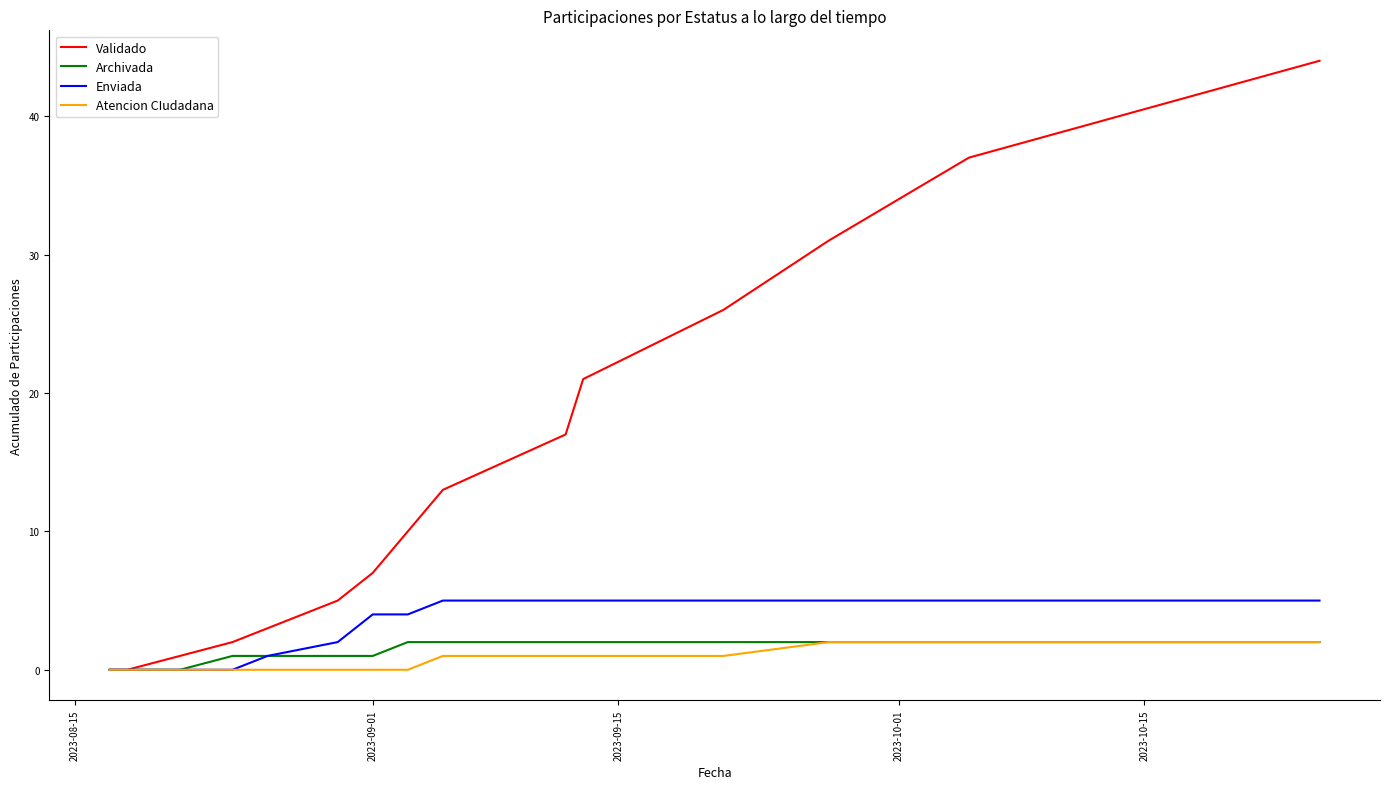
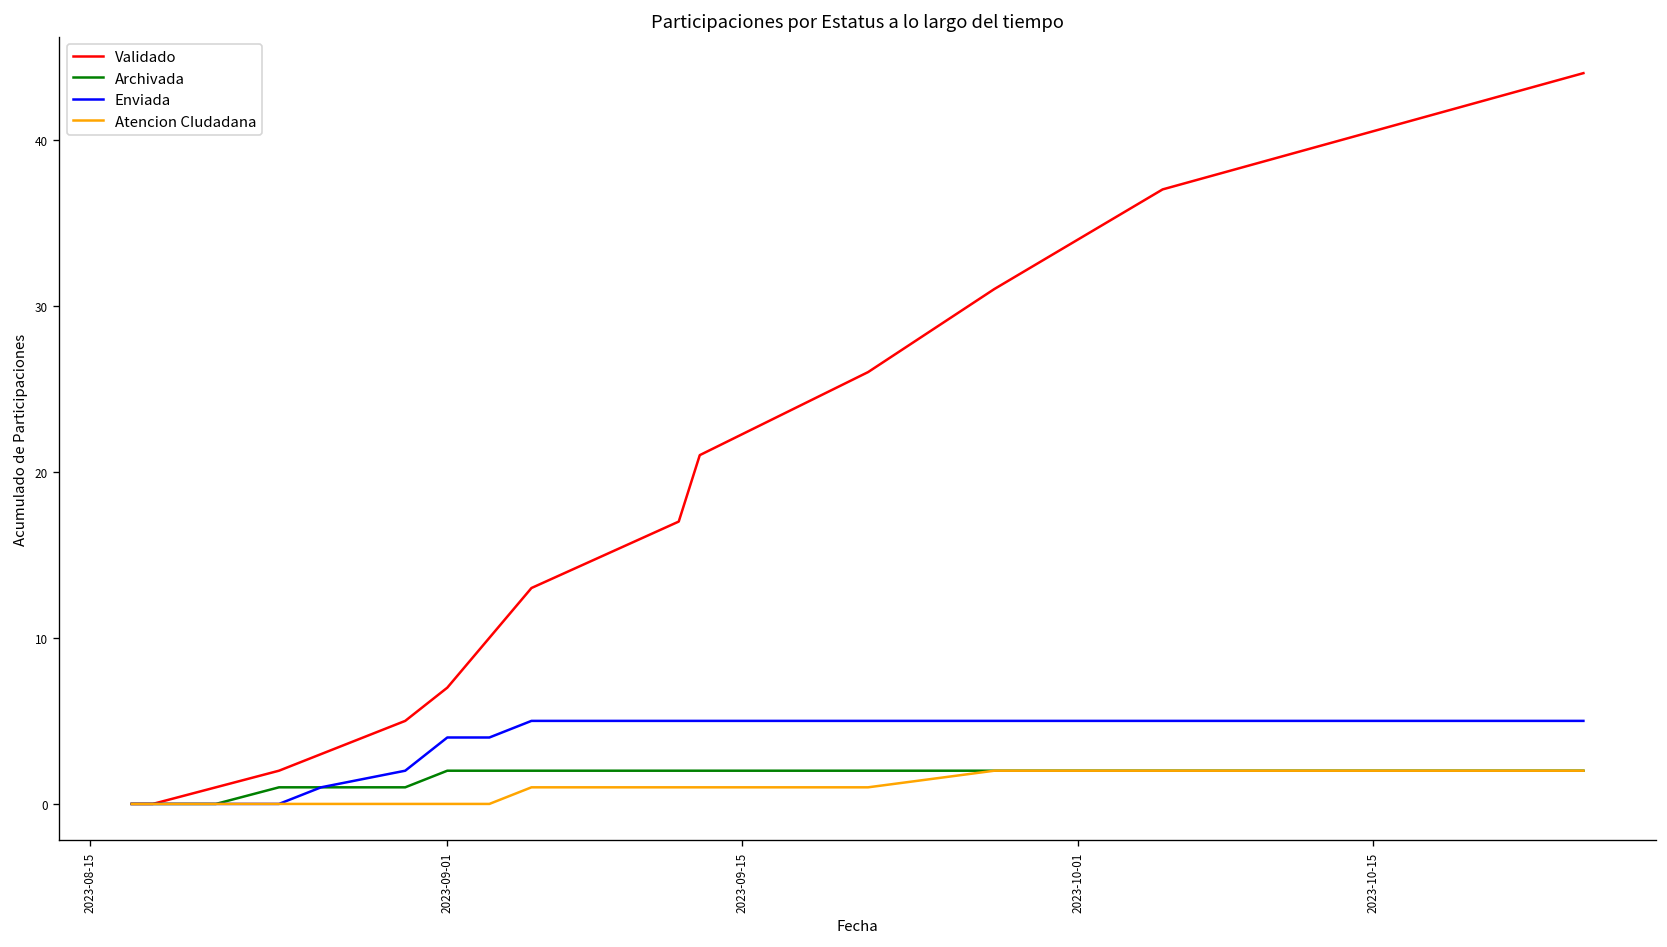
  {
    "Validado": {
      "2023-09-01": 7
    },
    "Archivada": {
-     "2023-09-01": 1
+     "2023-09-01": 2
    },
    "Enviada": {
      "2023-09-01": 4
    },
    "Atencion CIudadana": {
      "2023-09-01": 0
    }
  }
